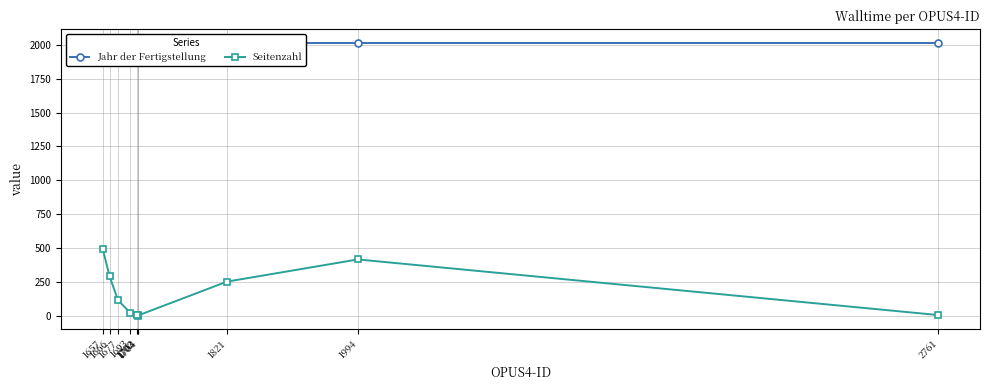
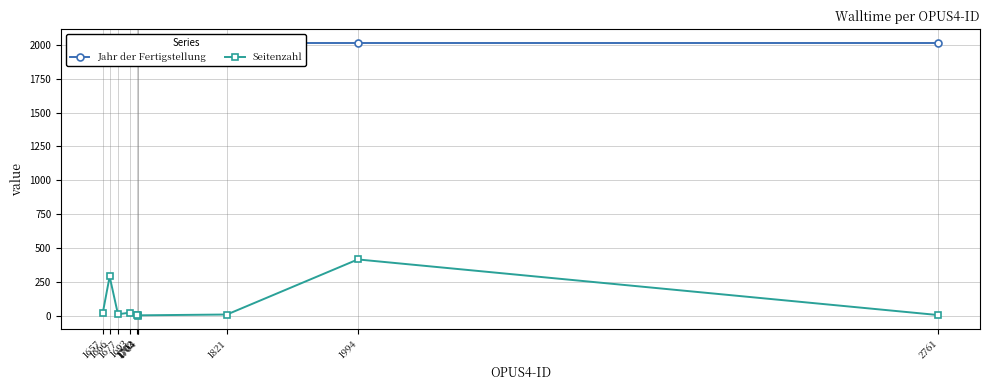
  {
    "Jahr der Fertigstellung": {
      "1994": 2020,
      "2761": 2020
    },
    "Seitenzahl": {
-     "1657": 490,
+     "1657": 20,
      "1666": 290,
-     "1677": 110,
+     "1677": 10,
      "1693": 20,
      "1702": 0,
      "1703": 0,
      "1704": 0,
-     "1821": 250,
+     "1821": 10,
      "1994": 420,
      "2761": 0
    }
  }
